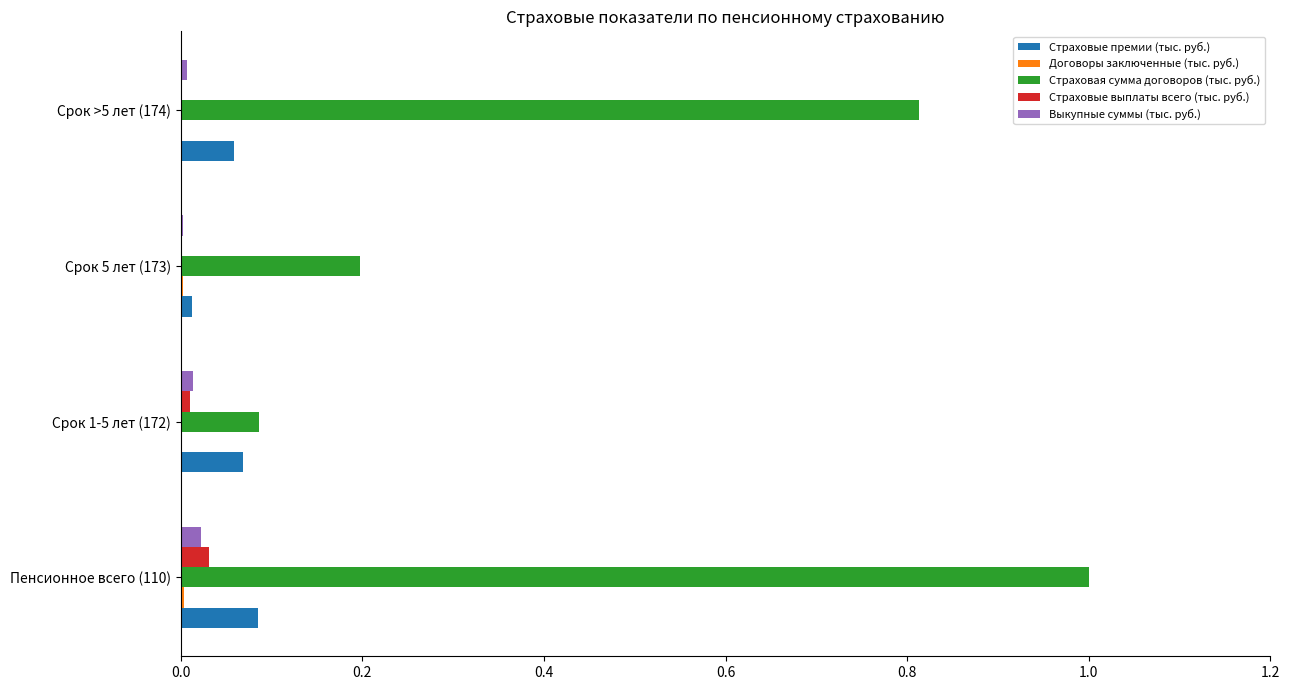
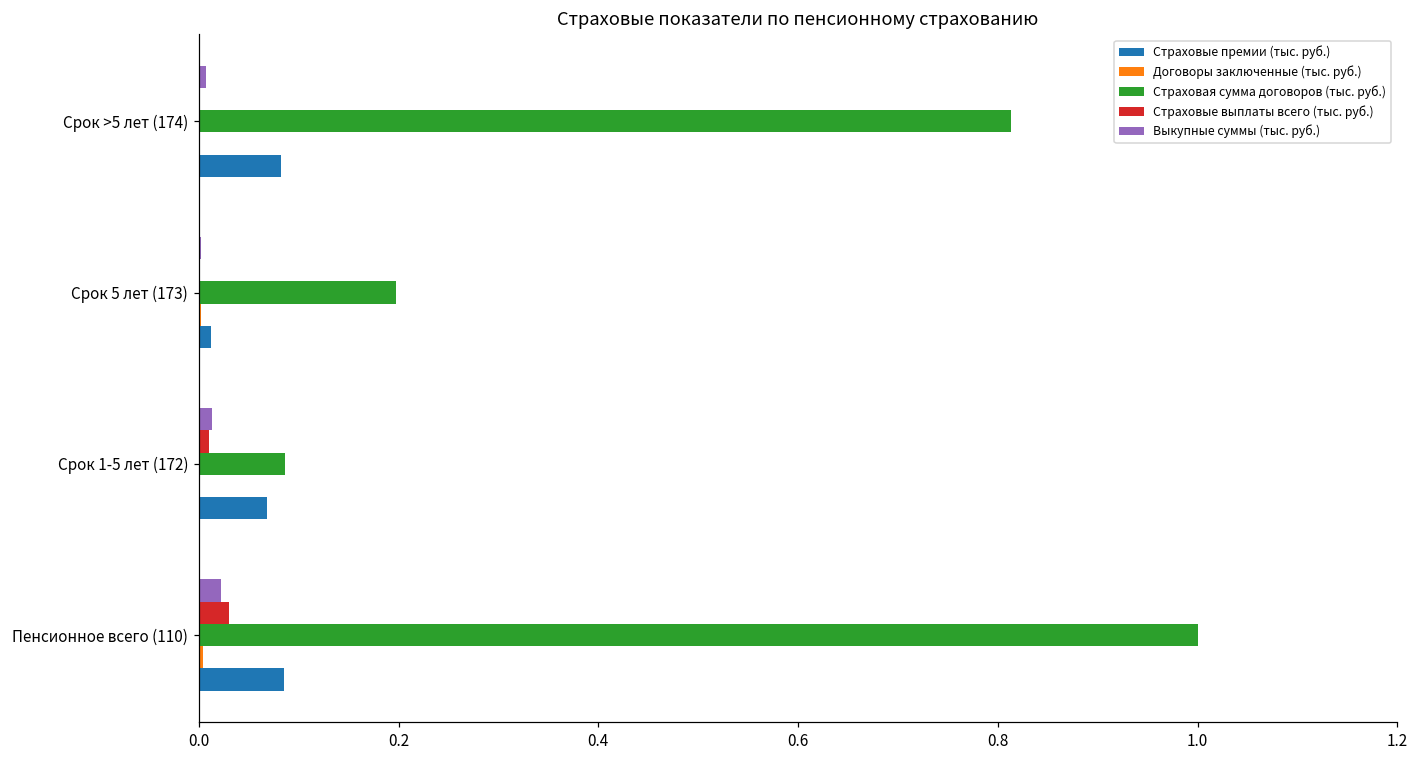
  {
    "Страховые премии (тыс. руб.)": {
-     "Срок >5 лет (174)": 0.06,
+     "Срок >5 лет (174)": 0.08,
      "Срок 5 лет (173)": 0.01,
      "Срок 1-5 лет (172)": 0.07,
      "Пенсионное всего (110)": 0.09
    },
    "Договоры заключенные (тыс. руб.)": {
      "Срок 1-5 лет (172)": 0.00,
      "Пенсионное всего (110)": 0.00
    },
    "Страховая сумма договоров (тыс. руб.)": {
      "Срок >5 лет (174)": 0.81,
      "Срок 5 лет (173)": 0.20,
      "Срок 1-5 лет (172)": 0.09,
      "Пенсионное всего (110)": 1.00
    },
    "Страховые выплаты всего (тыс. руб.)": {
      "Срок 5 лет (173)": 0.00,
      "Срок 1-5 лет (172)": 0.01,
      "Пенсионное всего (110)": 0.03
    },
    "Выкупные суммы (тыс. руб.)": {
      "Срок >5 лет (174)": 0.01,
      "Срок 1-5 лет (172)": 0.01,
      "Пенсионное всего (110)": 0.02
    }
  }
